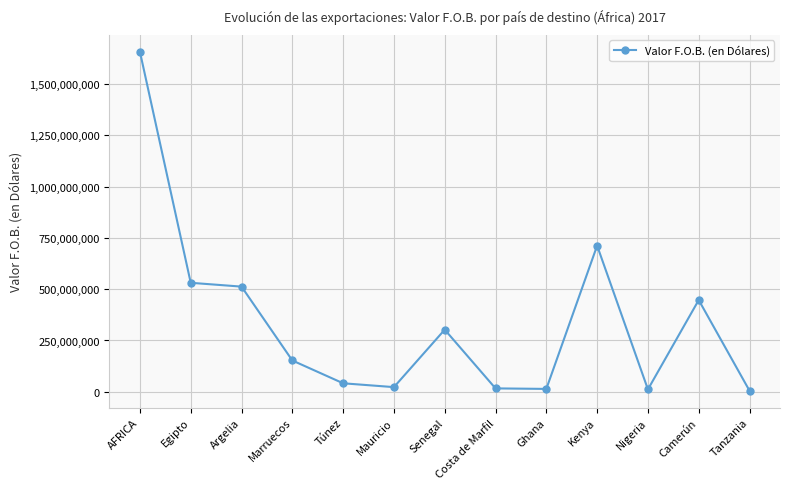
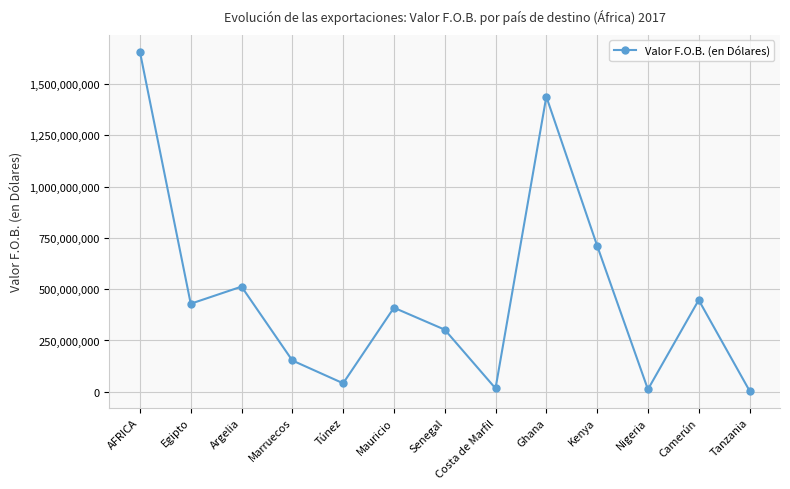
  {
    "AFRICA": "1,660,000,000",
-   "Egipto": "530,000,000",
+   "Egipto": "430,000,000",
    "Argelia": "510,000,000",
    "Marruecos": "150,000,000",
    "Túnez": "40,000,000",
-   "Mauricio": "20,000,000",
+   "Mauricio": "410,000,000",
    "Senegal": "300,000,000",
    "Costa de Marfil": "20,000,000",
-   "Ghana": "10,000,000",
+   "Ghana": "1,440,000,000",
    "Kenya": "710,000,000",
    "Nigeria": "10,000,000",
    "Camerún": "450,000,000",
    "Tanzania": "10,000,000"
  }
